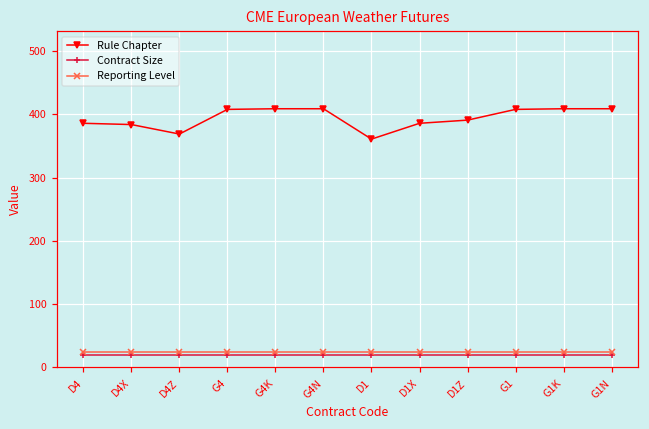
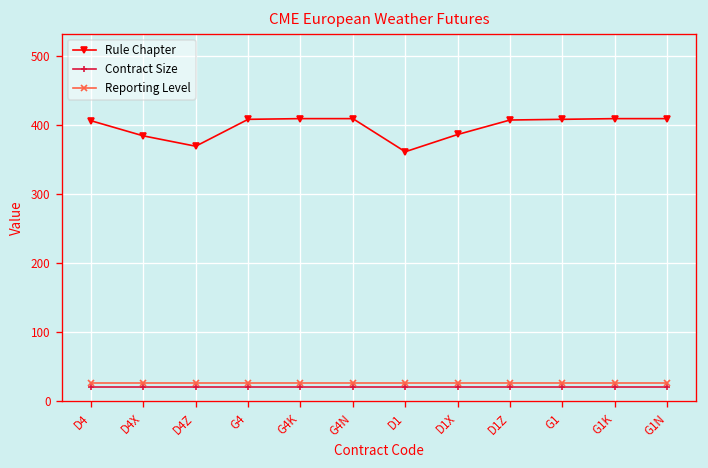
  {
    "Rule Chapter": {
-     "D4": 390,
+     "D4": 410,
      "D4X": 380,
      "D4Z": 370,
      "G4": 410,
      "G4K": 410,
      "G4N": 410,
      "D1": 360,
      "D1X": 390,
-     "D1Z": 390,
+     "D1Z": 410,
      "G1": 410,
      "G1K": 410,
      "G1N": 410
    },
    "Contract Size": {
      "D4": 20,
      "D4X": 20,
      "D4Z": 20,
      "G4": 20,
      "G4K": 20,
      "G4N": 20,
      "D1": 20,
      "D1X": 20,
      "D1Z": 20,
      "G1": 20,
      "G1K": 20,
      "G1N": 20
    },
    "Reporting Level": {
      "D4": 30,
      "D4X": 30,
      "D4Z": 30,
      "G4": 30,
      "G4K": 30,
      "G4N": 30,
      "D1": 30,
      "D1X": 30,
      "D1Z": 30,
      "G1": 30,
      "G1K": 30,
      "G1N": 30
    }
  }
